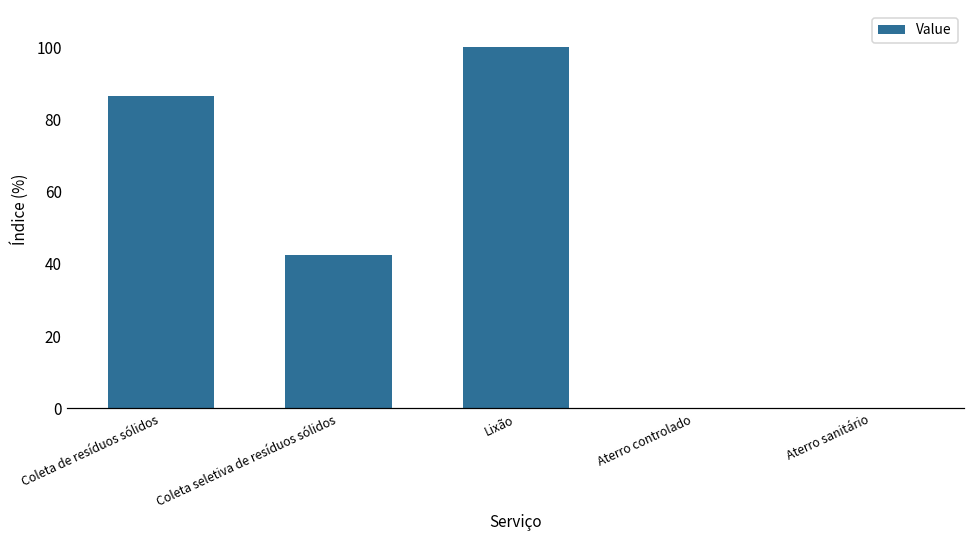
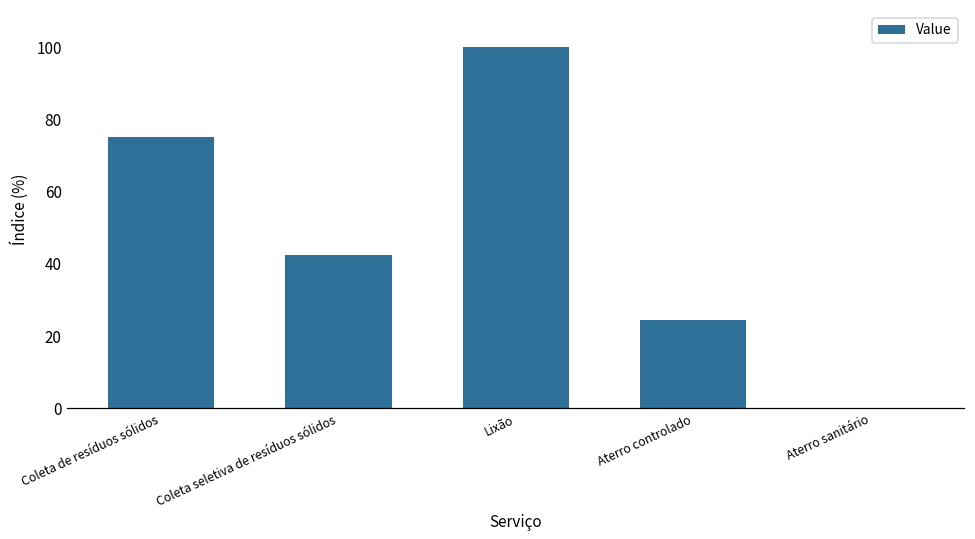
  {
-   "Coleta de resíduos sólidos": 86,
+   "Coleta de resíduos sólidos": 75,
    "Coleta seletiva de resíduos sólidos": 43,
    "Lixão": 100,
-   "Aterro controlado": 0,
+   "Aterro controlado": 25,
    "Aterro sanitário": 0
  }
